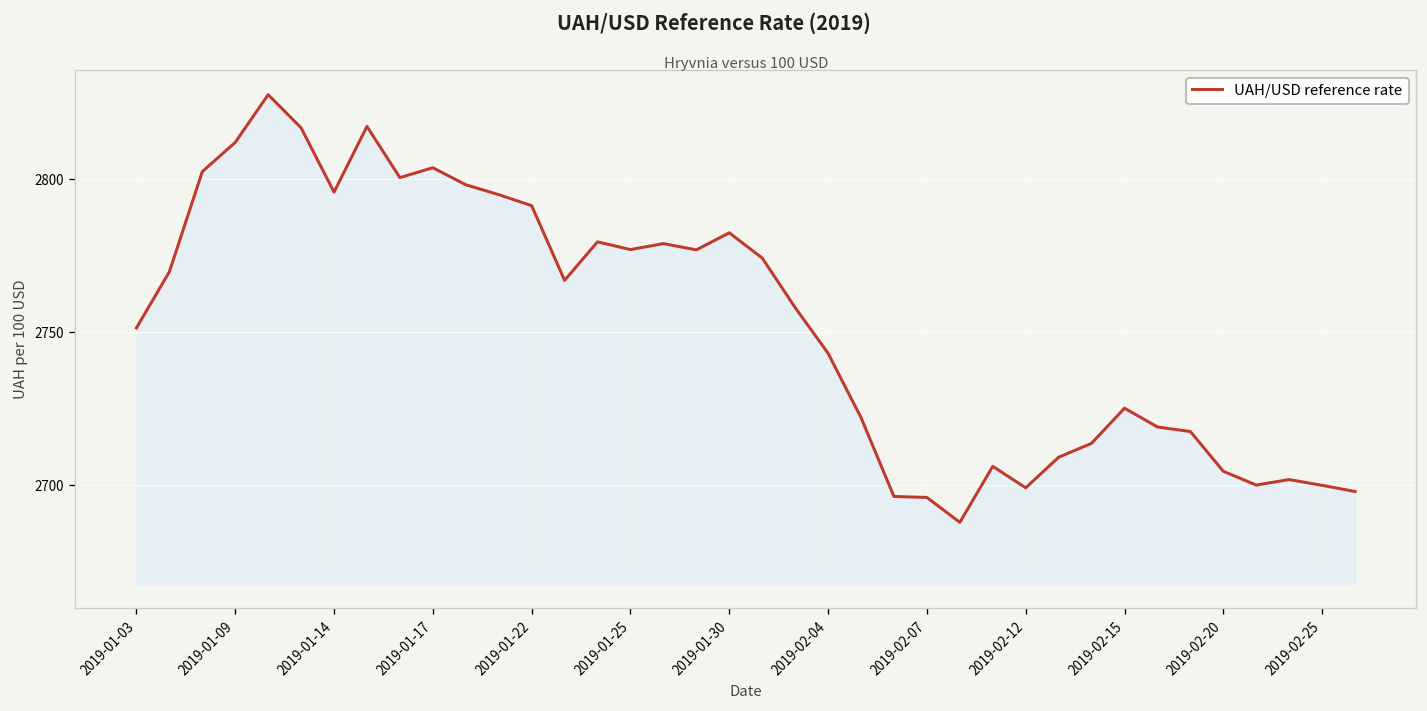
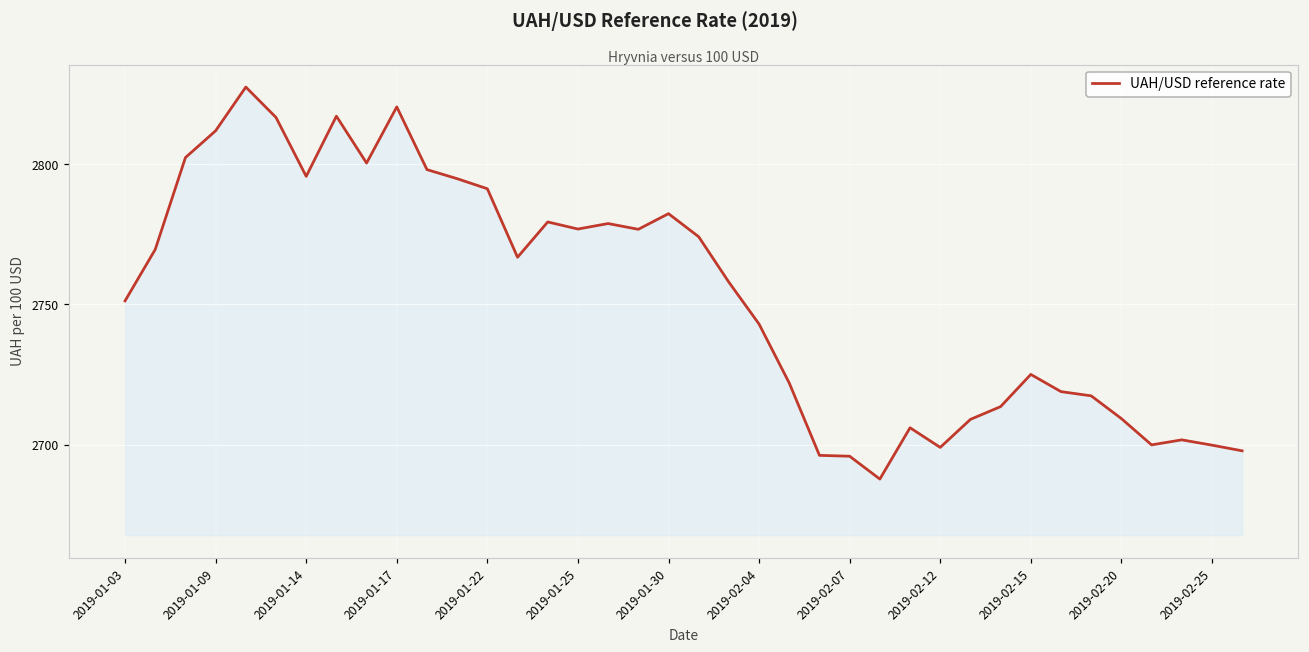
  {
    "2019-01-03": 2751,
    "2019-01-09": 2812,
    "2019-01-14": 2796,
-   "2019-01-17": 2804,
+   "2019-01-17": 2820,
    "2019-01-22": 2791,
    "2019-01-25": 2777,
    "2019-01-30": 2782,
    "2019-02-04": 2743,
    "2019-02-07": 2696,
    "2019-02-12": 2699,
    "2019-02-15": 2725,
-   "2019-02-20": 2704,
+   "2019-02-20": 2709,
    "2019-02-25": 2700
  }
